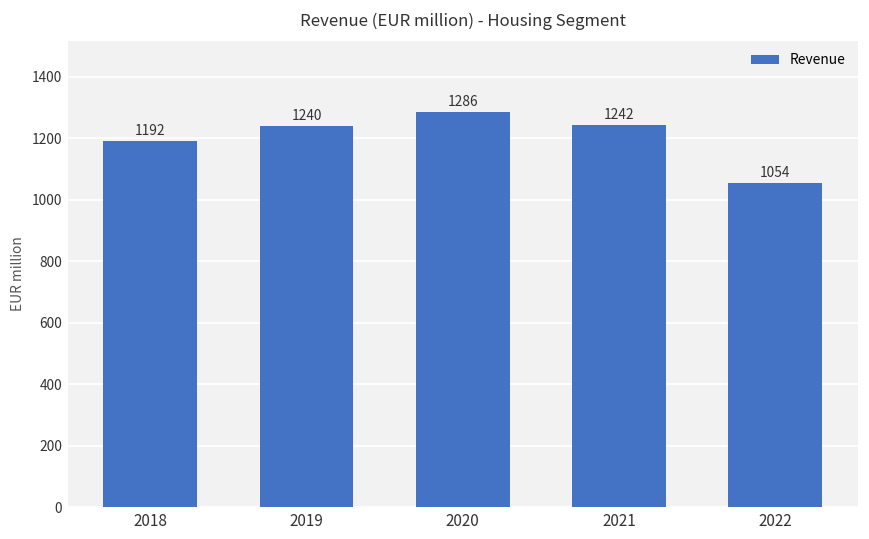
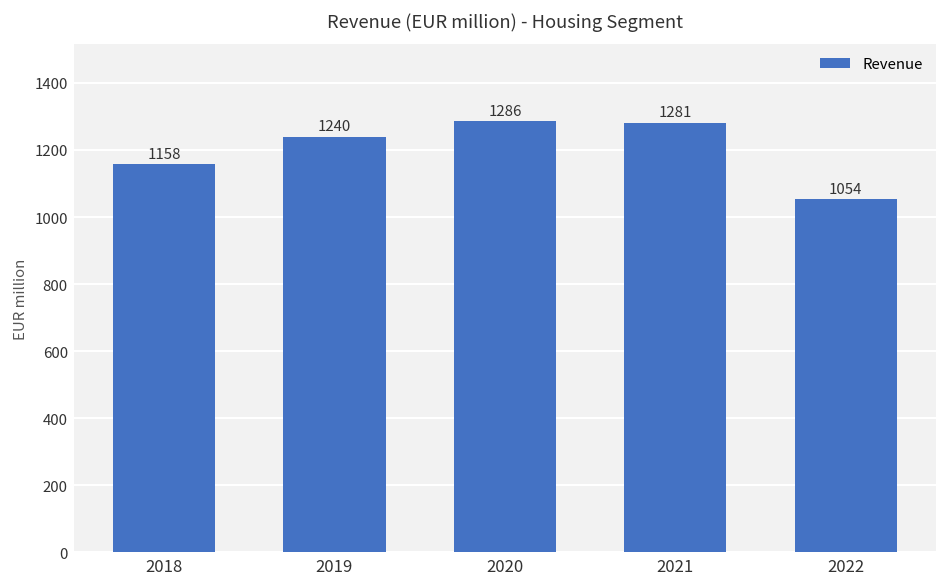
  {
-   "2018": 1192,
+   "2018": 1158,
    "2019": 1240,
    "2020": 1286,
-   "2021": 1242,
+   "2021": 1281,
    "2022": 1054
  }
